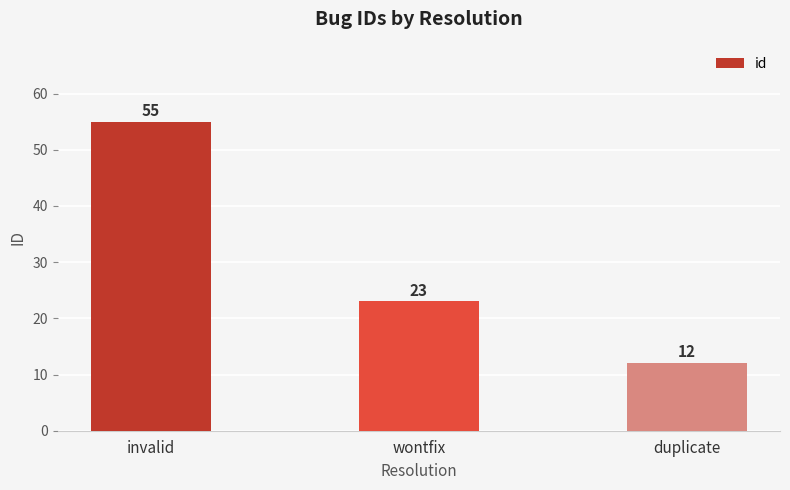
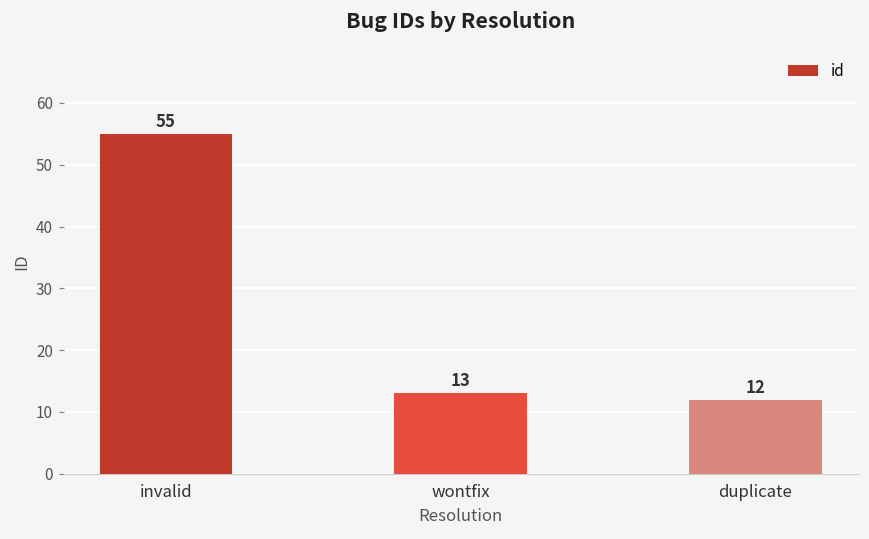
  {
    "invalid": 55,
-   "wontfix": 23,
+   "wontfix": 13,
    "duplicate": 12
  }
